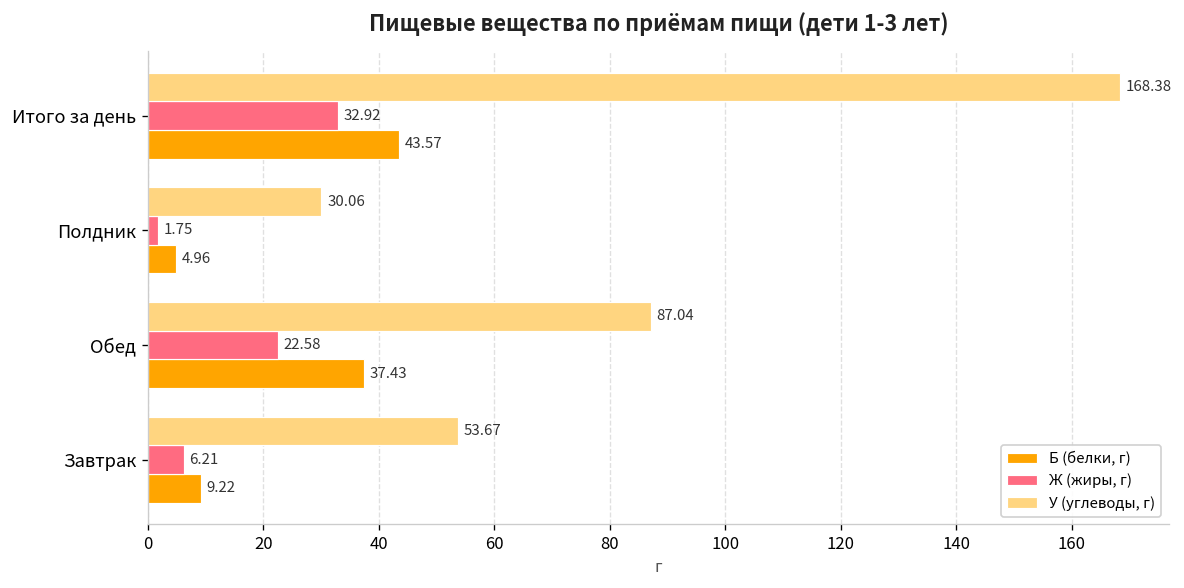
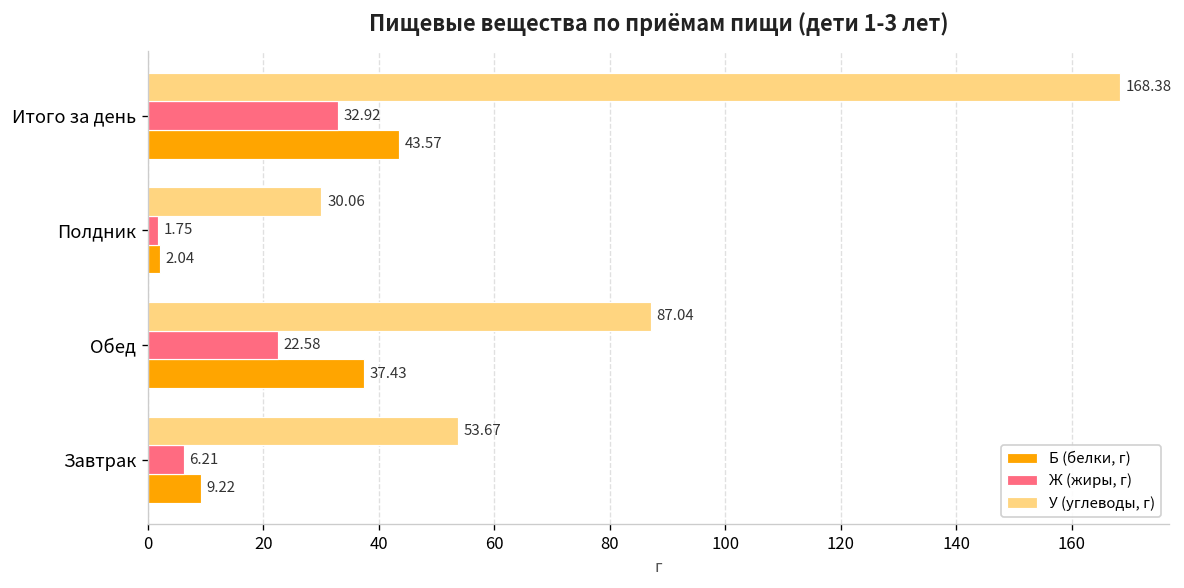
  {
    "Б (белки, г)": {
      "Итого за день": 43.57,
-     "Полдник": 4.96,
+     "Полдник": 2.04,
      "Обед": 37.43,
      "Завтрак": 9.22
    },
    "Ж (жиры, г)": {
      "Итого за день": 32.92,
      "Полдник": 1.75,
      "Обед": 22.58,
      "Завтрак": 6.21
    },
    "У (углеводы, г)": {
      "Итого за день": 168.38,
      "Полдник": 30.06,
      "Обед": 87.04,
      "Завтрак": 53.67
    }
  }
